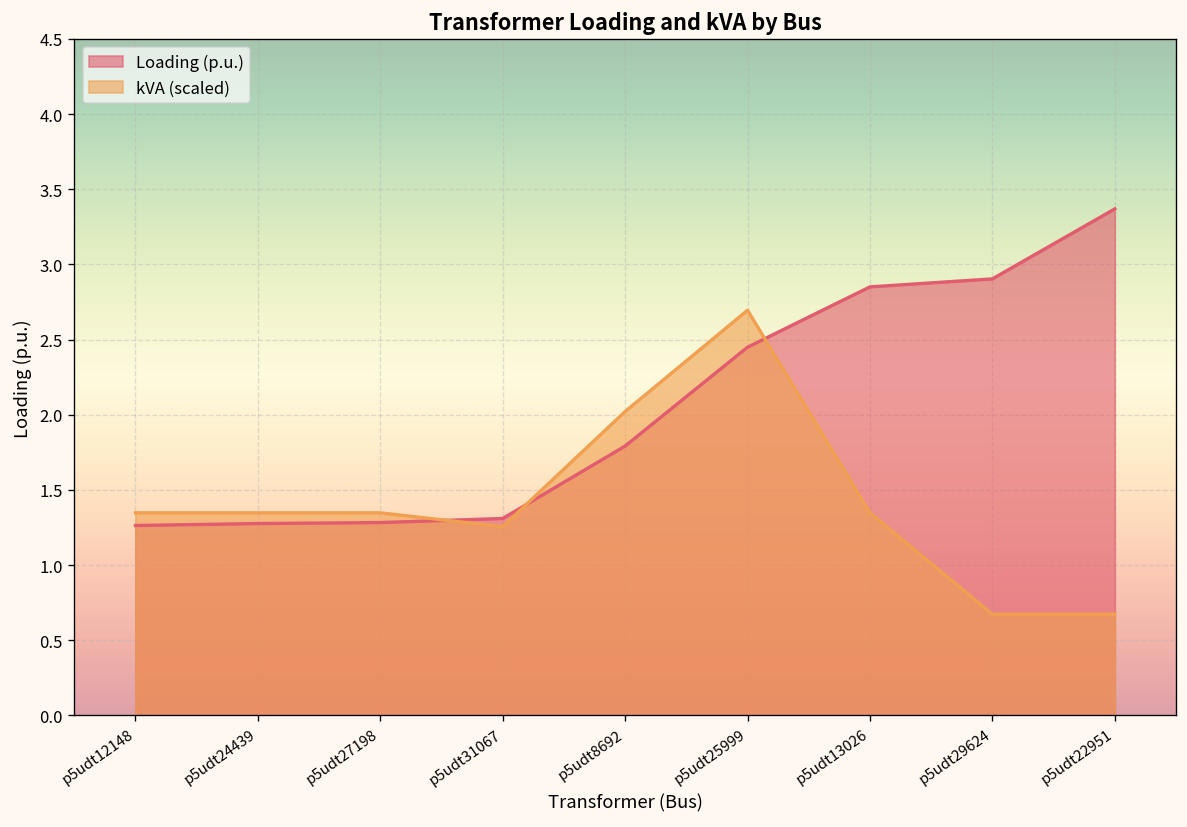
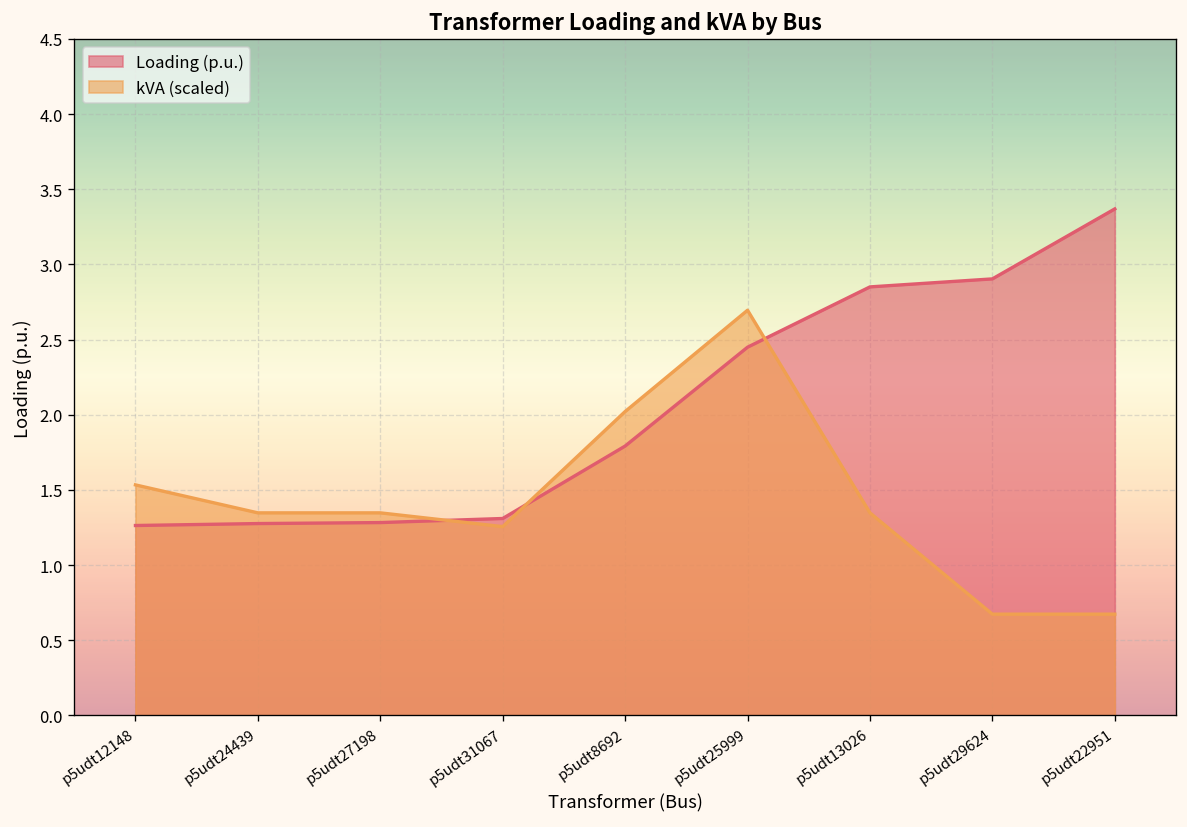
  {
    "Loading (p.u.)": {
      "p5udt12148": 1.26,
      "p5udt24439": 1.28,
      "p5udt27198": 1.28,
      "p5udt31067": 1.31,
      "p5udt8692": 1.79,
      "p5udt25999": 2.45,
      "p5udt13026": 2.85,
      "p5udt29624": 2.90,
      "p5udt22951": 3.37
    },
    "kVA (scaled)": {
-     "p5udt12148": 1.35,
+     "p5udt12148": 1.53,
      "p5udt24439": 1.35,
      "p5udt27198": 1.35,
      "p5udt31067": 1.26,
      "p5udt8692": 2.02,
      "p5udt25999": 2.70,
      "p5udt13026": 1.35,
      "p5udt29624": 0.67,
      "p5udt22951": 0.67
    }
  }
